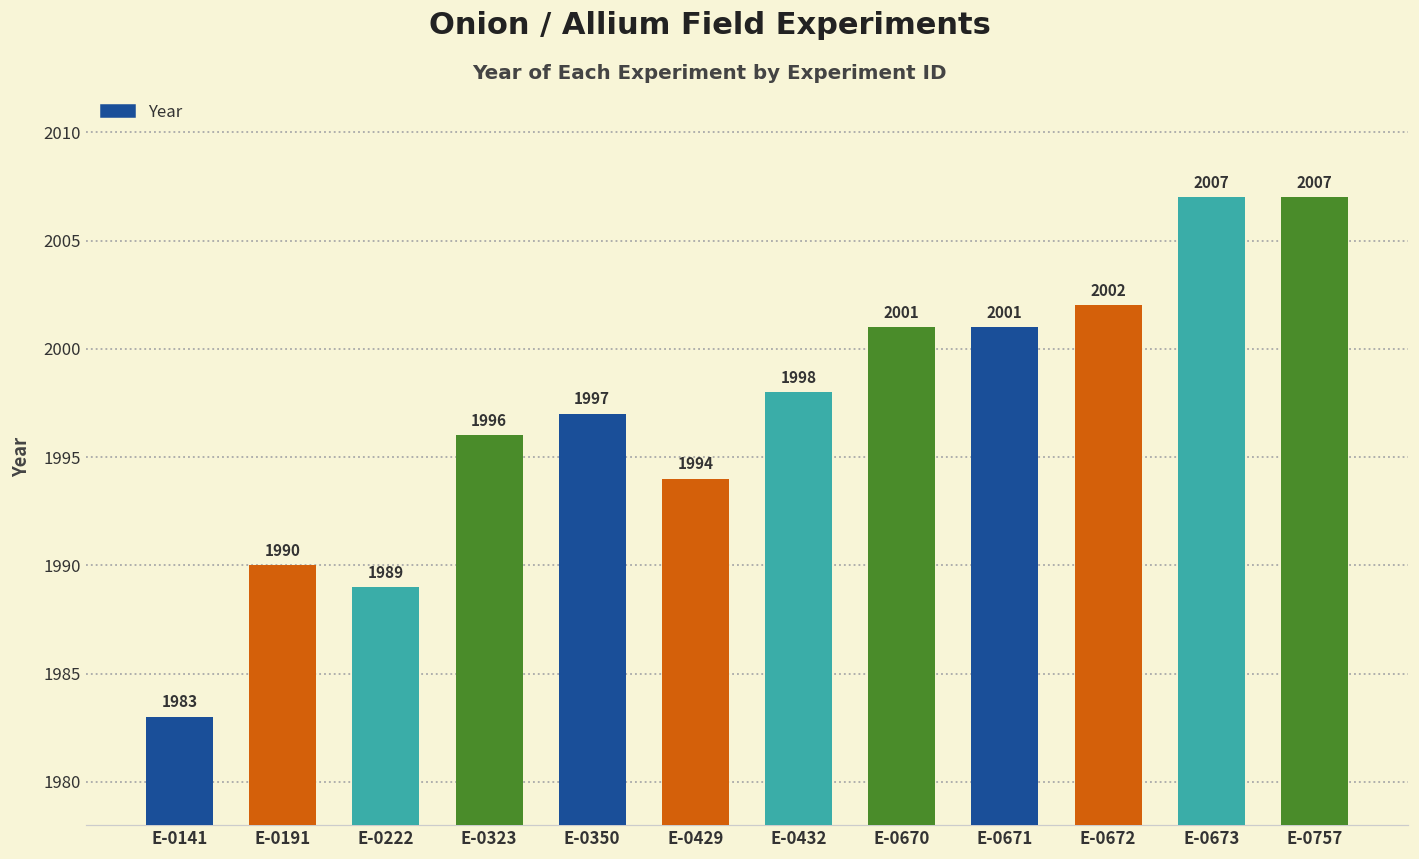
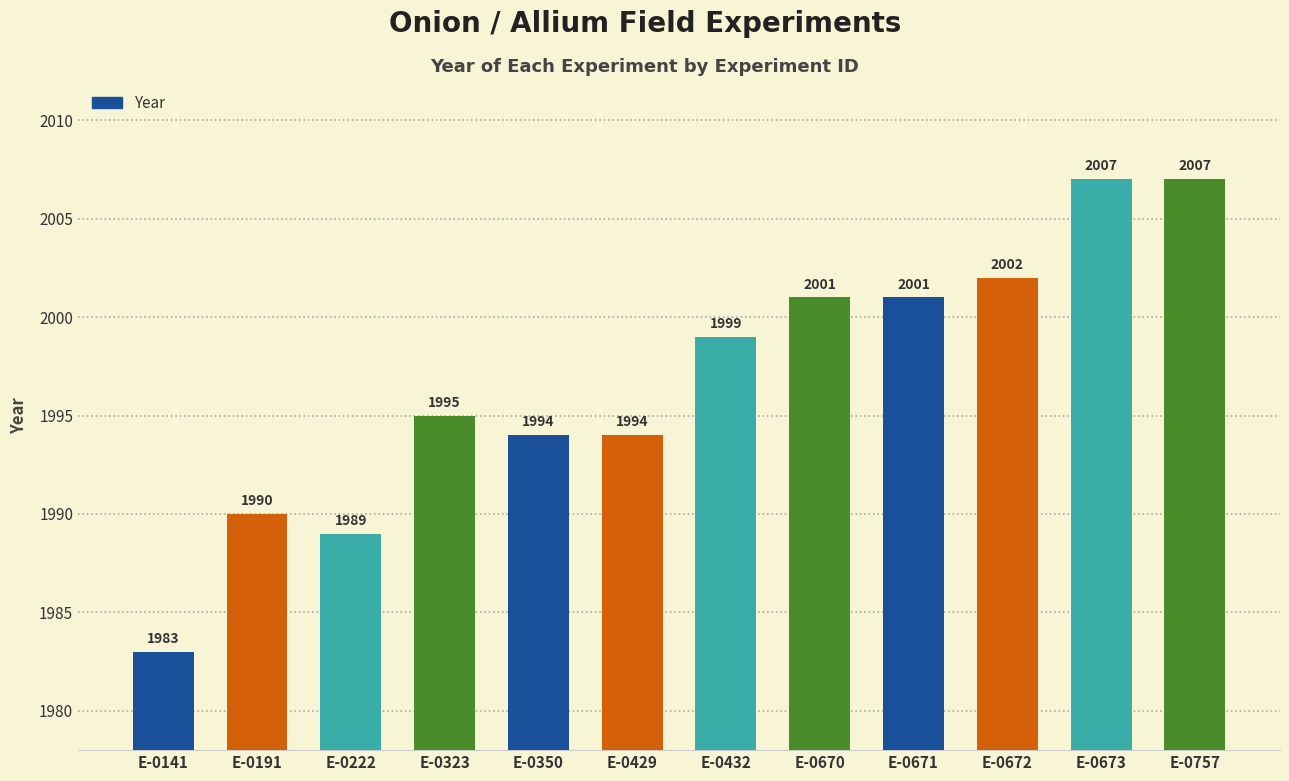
  {
    "E-0141": 1983,
    "E-0191": 1990,
    "E-0222": 1989,
-   "E-0323": 1996,
-   "E-0350": 1997,
+   "E-0323": 1995,
+   "E-0350": 1994,
    "E-0429": 1994,
-   "E-0432": 1998,
+   "E-0432": 1999,
    "E-0670": 2001,
    "E-0671": 2001,
    "E-0672": 2002,
    "E-0673": 2007,
    "E-0757": 2007
  }
